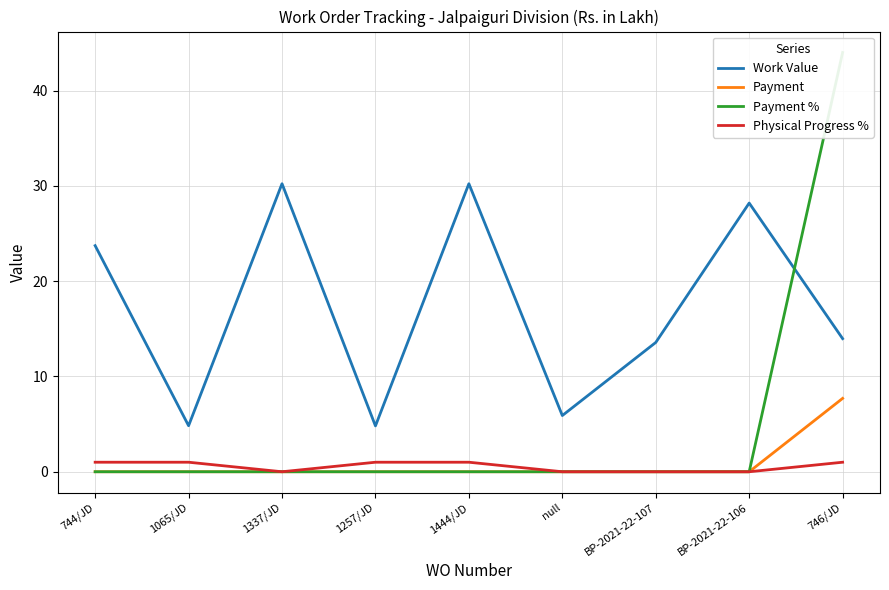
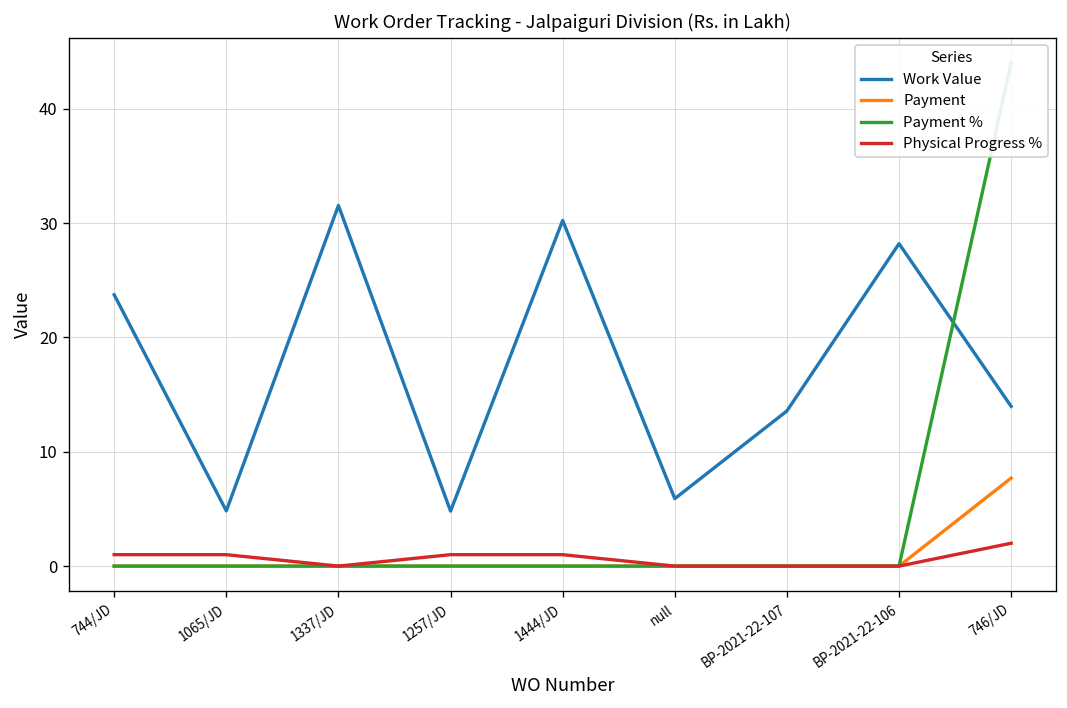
  {
    "Work Value": {
      "744/JD": 24,
      "1065/JD": 5,
-     "1337/JD": 30,
+     "1337/JD": 32,
      "1257/JD": 5,
      "1444/JD": 30,
      "null": 6,
      "BP-2021-22-107": 14,
      "BP-2021-22-106": 28,
      "746/JD": 14
    },
    "Payment": {
      "746/JD": 8
    },
    "Physical Progress %": {
      "744/JD": 1,
      "1065/JD": 1,
      "1257/JD": 1,
      "1444/JD": 1,
-     "746/JD": 1
+     "746/JD": 2
    }
  }
